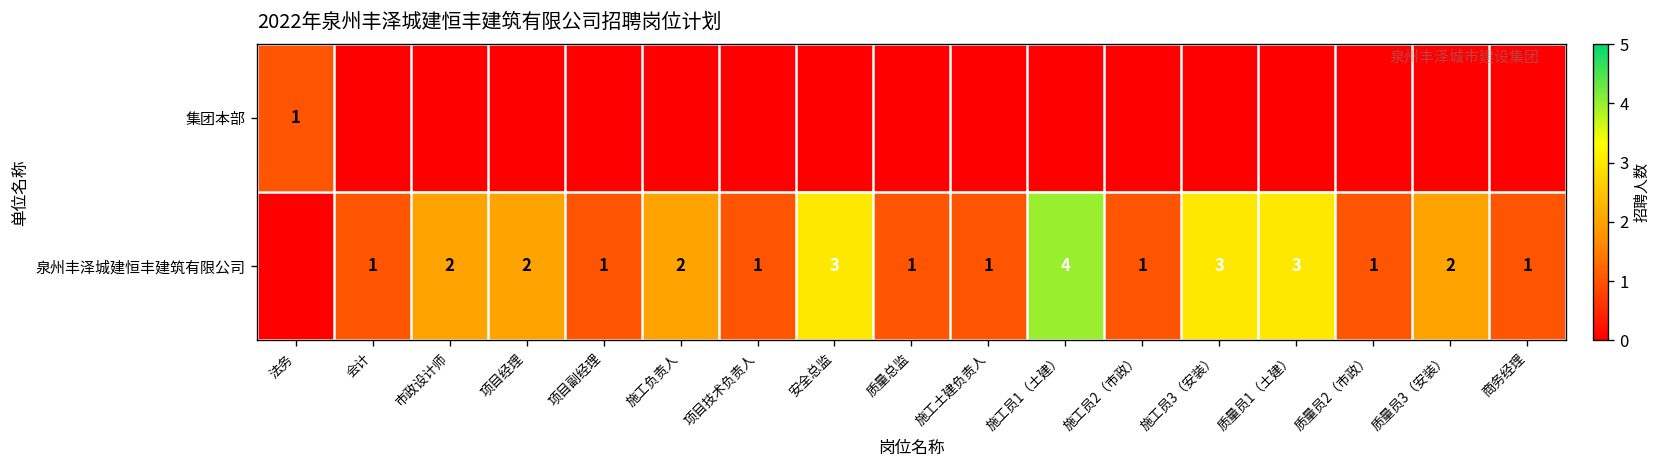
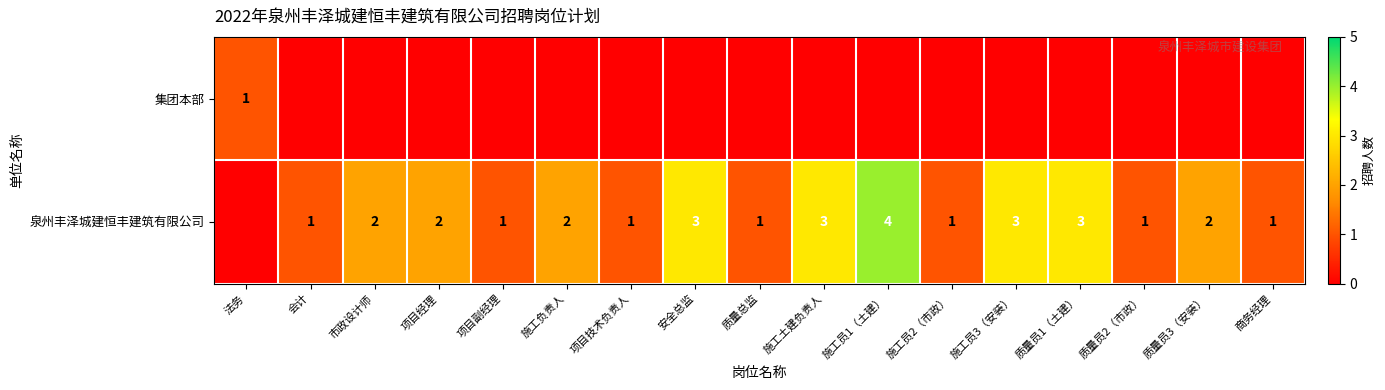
  {
    "集团本部": {
      "法务": 1
    },
    "泉州丰泽城建恒丰建筑有限公司": {
      "会计": 1,
      "市政设计师": 2,
      "项目经理": 2,
      "项目副经理": 1,
      "施工负责人": 2,
      "项目技术负责人": 1,
      "安全总监": 3,
      "质量总监": 1,
-     "施工土建负责人": 1,
+     "施工土建负责人": 3,
      "施工员1（土建）": 4,
      "施工员2（市政）": 1,
      "施工员3（安装）": 3,
      "质量员1（土建）": 3,
      "质量员2（市政）": 1,
      "质量员3（安装）": 2,
      "商务经理": 1
    }
  }
